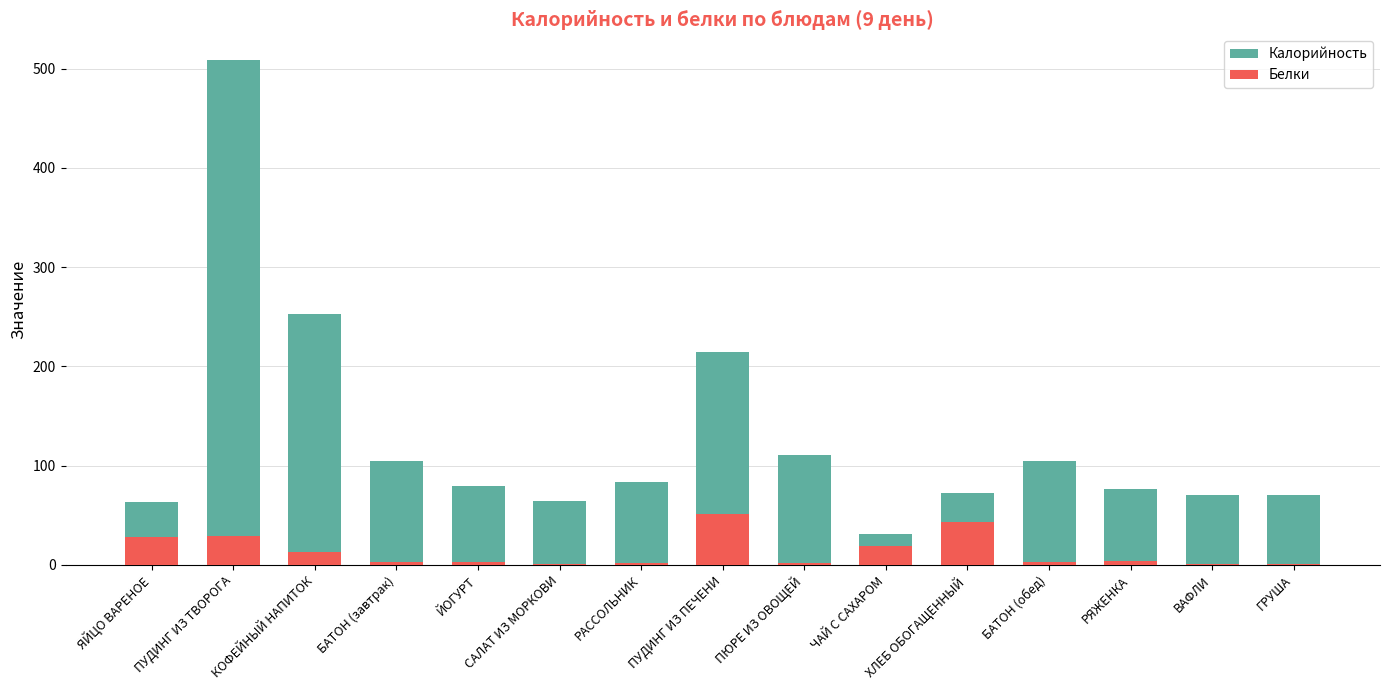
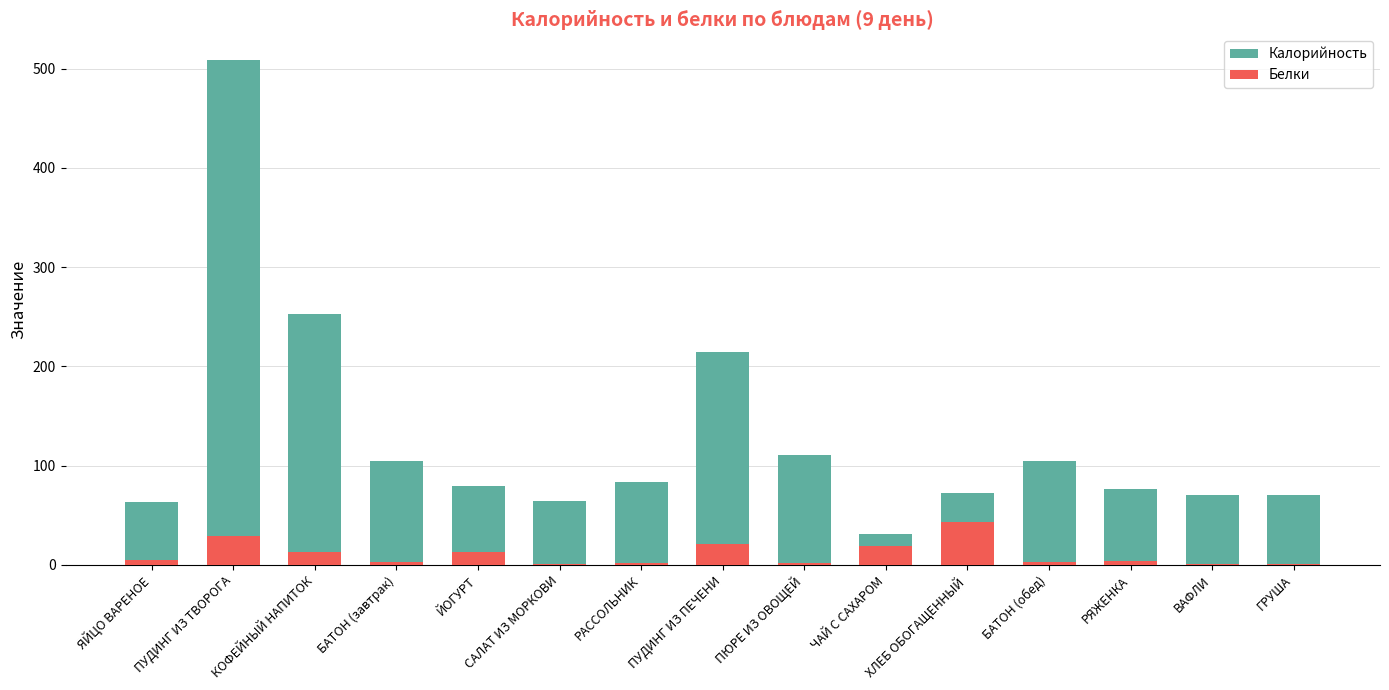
  {
    "Калорийность": {
      "ЯЙЦО ВАРЕНОЕ": 60,
      "ПУДИНГ ИЗ ТВОРОГА": 510,
      "КОФЕЙНЫЙ НАПИТОК": 250,
      "БАТОН (завтрак)": 100,
      "ЙОГУРТ": 80,
      "САЛАТ ИЗ МОРКОВИ": 60,
      "РАССОЛЬНИК": 80,
      "ПУДИНГ ИЗ ПЕЧЕНИ": 210,
      "ПЮРЕ ИЗ ОВОЩЕЙ": 110,
      "ЧАЙ С САХАРОМ": 30,
      "ХЛЕБ ОБОГАЩЕННЫЙ": 70,
      "БАТОН (обед)": 100,
      "РЯЖЕНКА": 80,
      "ВАФЛИ": 70,
      "ГРУША": 70
    },
    "Белки": {
-     "ЯЙЦО ВАРЕНОЕ": 30,
-     "ЙОГУРТ": 0,
-     "ПУДИНГ ИЗ ПЕЧЕНИ": 50
+     "ЯЙЦО ВАРЕНОЕ": 10,
+     "ЙОГУРТ": 10,
+     "ПУДИНГ ИЗ ПЕЧЕНИ": 20
    }
  }
